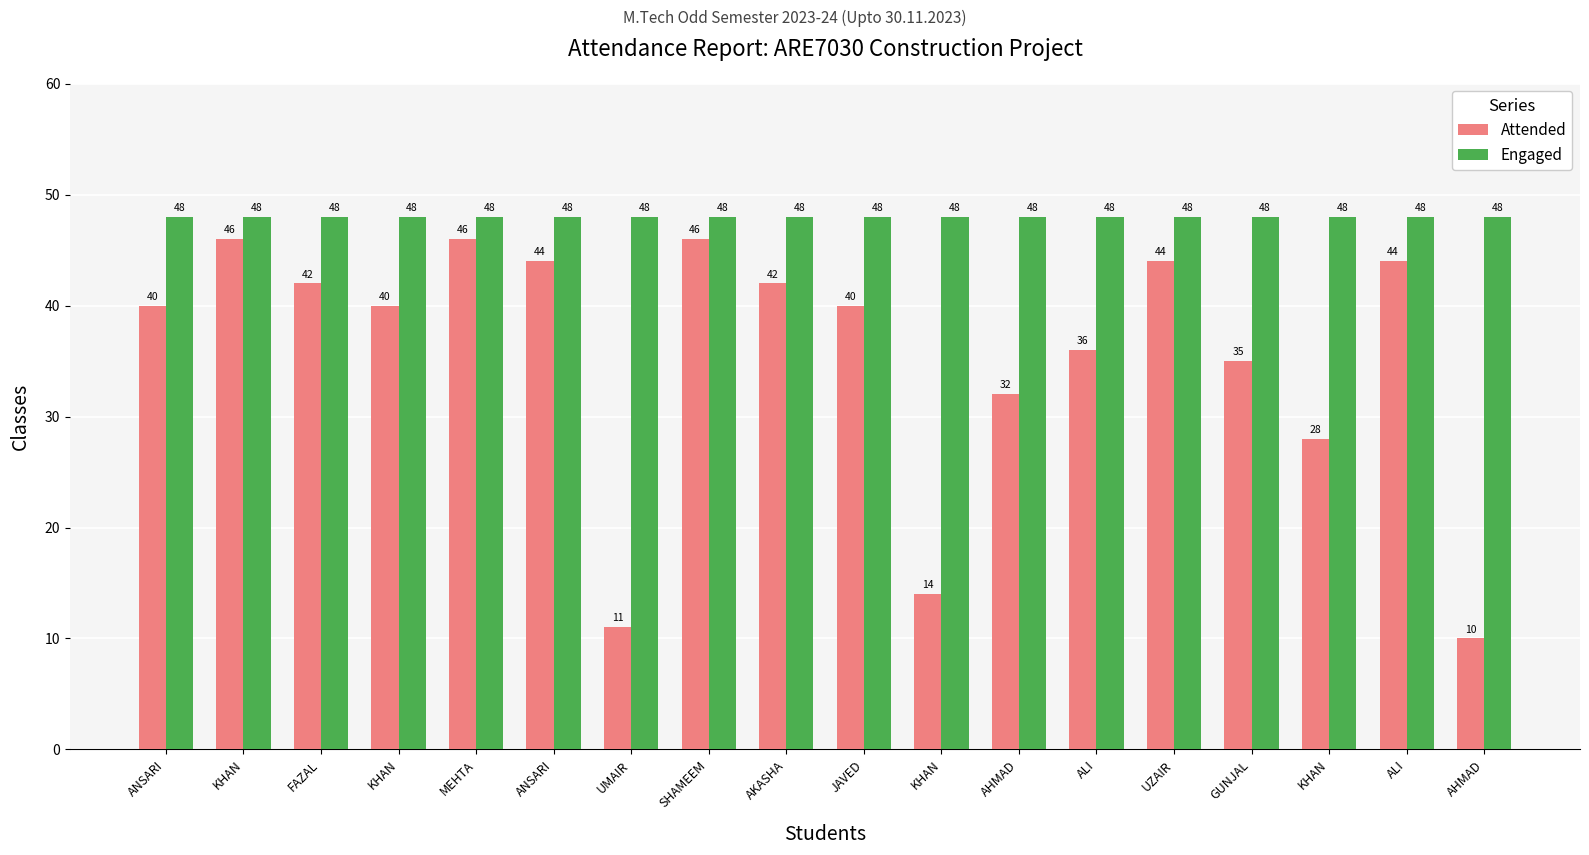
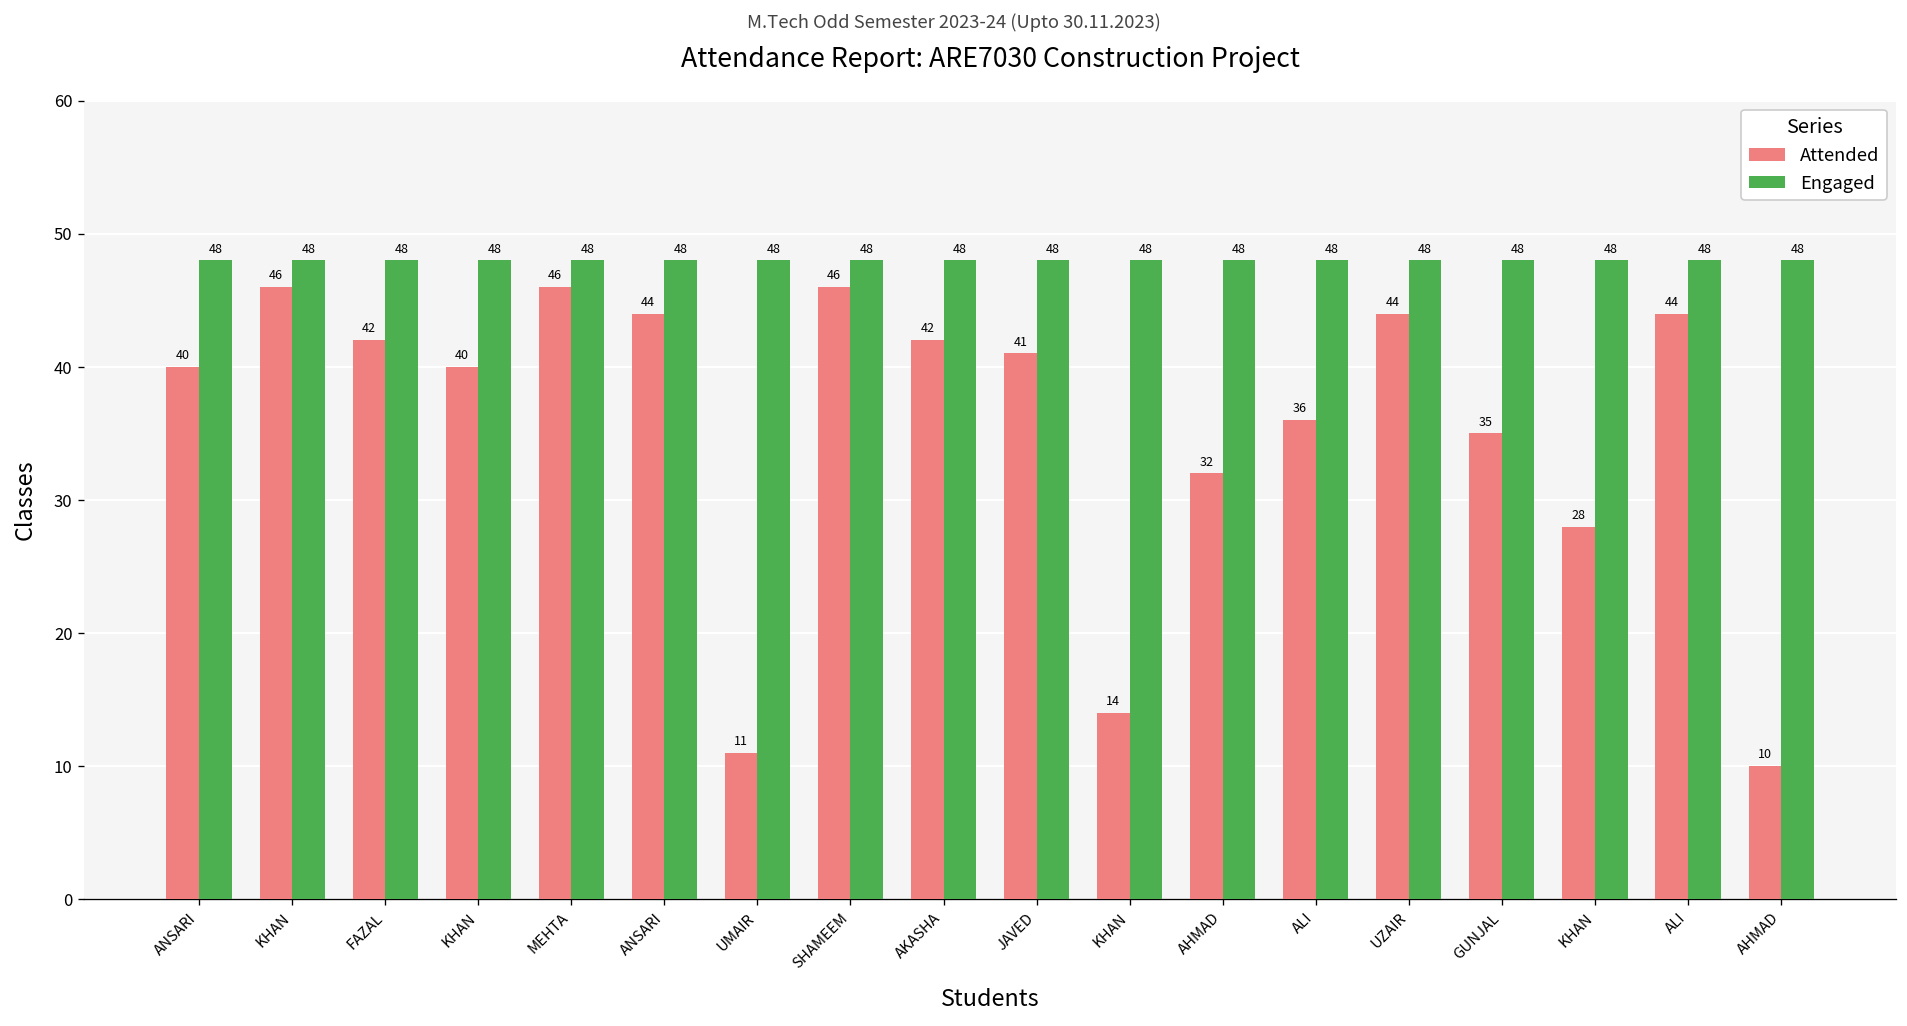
  {
    "Attended": {
      "FAZAL": 42,
      "MEHTA": 46,
      "UMAIR": 11,
      "SHAMEEM": 46,
      "AKASHA": 42,
-     "JAVED": 40,
+     "JAVED": 41,
      "UZAIR": 44,
      "GUNJAL": 35
    },
    "Engaged": {
      "FAZAL": 48,
      "MEHTA": 48,
      "UMAIR": 48,
      "SHAMEEM": 48,
      "AKASHA": 48,
      "JAVED": 48,
      "UZAIR": 48,
      "GUNJAL": 48
    }
  }
